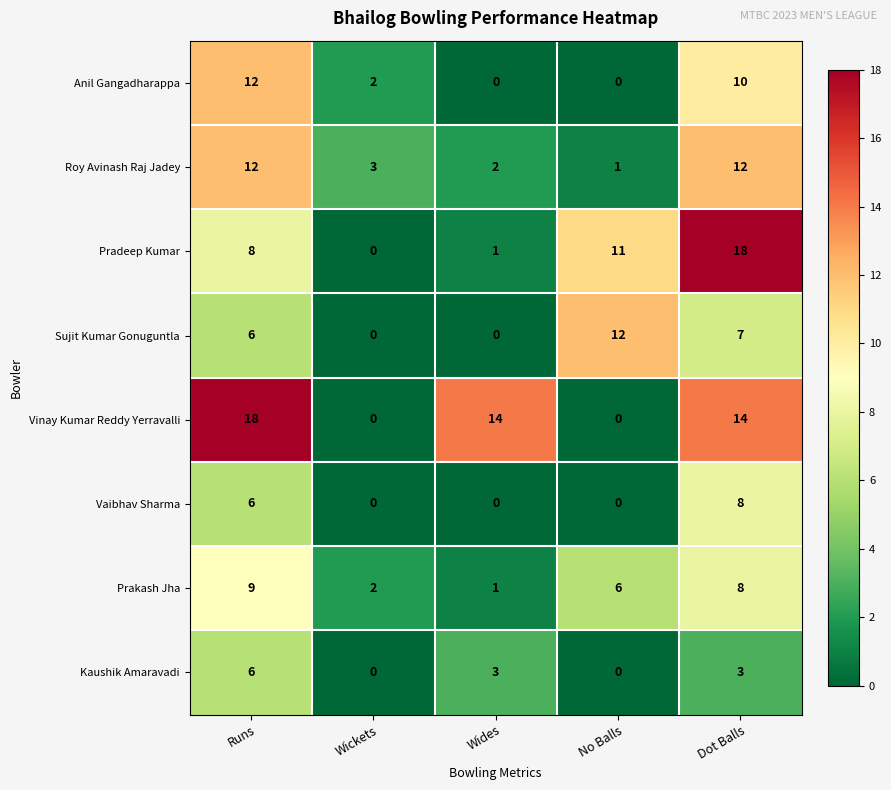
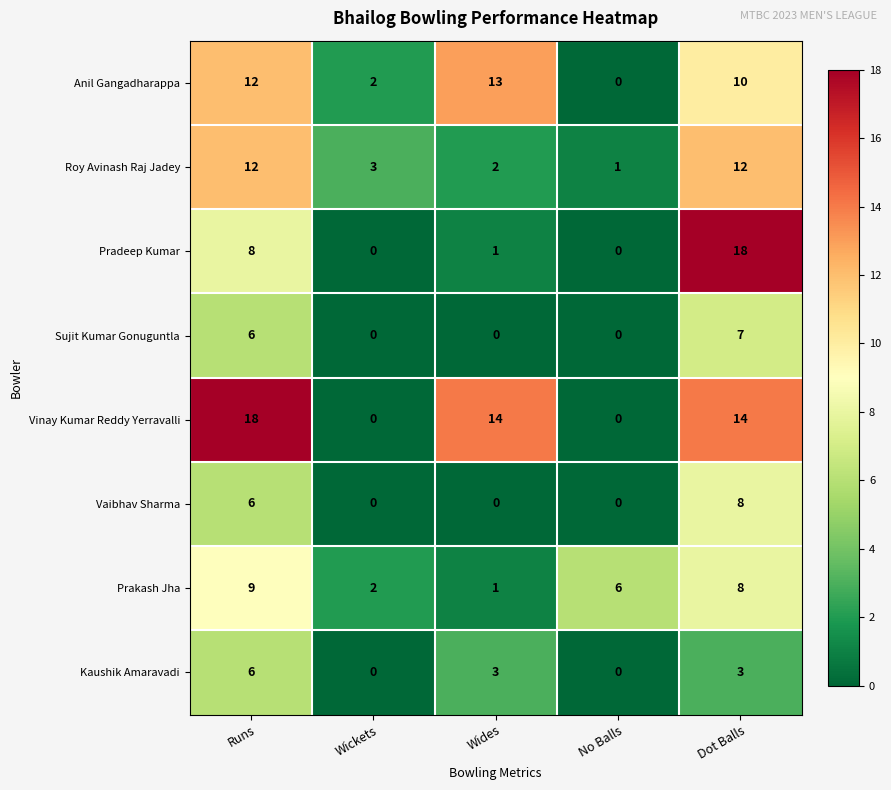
  {
    "Anil Gangadharappa": {
      "Runs": 12,
      "Wickets": 2,
-     "Wides": 0,
+     "Wides": 13,
      "No Balls": 0,
      "Dot Balls": 10
    },
    "Roy Avinash Raj Jadey": {
      "Runs": 12,
      "Wickets": 3,
      "Wides": 2,
      "No Balls": 1,
      "Dot Balls": 12
    },
    "Pradeep Kumar": {
      "Runs": 8,
      "Wickets": 0,
      "Wides": 1,
-     "No Balls": 11,
+     "No Balls": 0,
      "Dot Balls": 18
    },
    "Sujit Kumar Gonuguntla": {
      "Runs": 6,
      "Wickets": 0,
      "Wides": 0,
-     "No Balls": 12,
+     "No Balls": 0,
      "Dot Balls": 7
    },
    "Vinay Kumar Reddy Yerravalli": {
      "Runs": 18,
      "Wickets": 0,
      "Wides": 14,
      "No Balls": 0,
      "Dot Balls": 14
    },
    "Vaibhav Sharma": {
      "Runs": 6,
      "Wickets": 0,
      "Wides": 0,
      "No Balls": 0,
      "Dot Balls": 8
    },
    "Prakash Jha": {
      "Runs": 9,
      "Wickets": 2,
      "Wides": 1,
      "No Balls": 6,
      "Dot Balls": 8
    },
    "Kaushik Amaravadi": {
      "Runs": 6,
      "Wickets": 0,
      "Wides": 3,
      "No Balls": 0,
      "Dot Balls": 3
    }
  }
